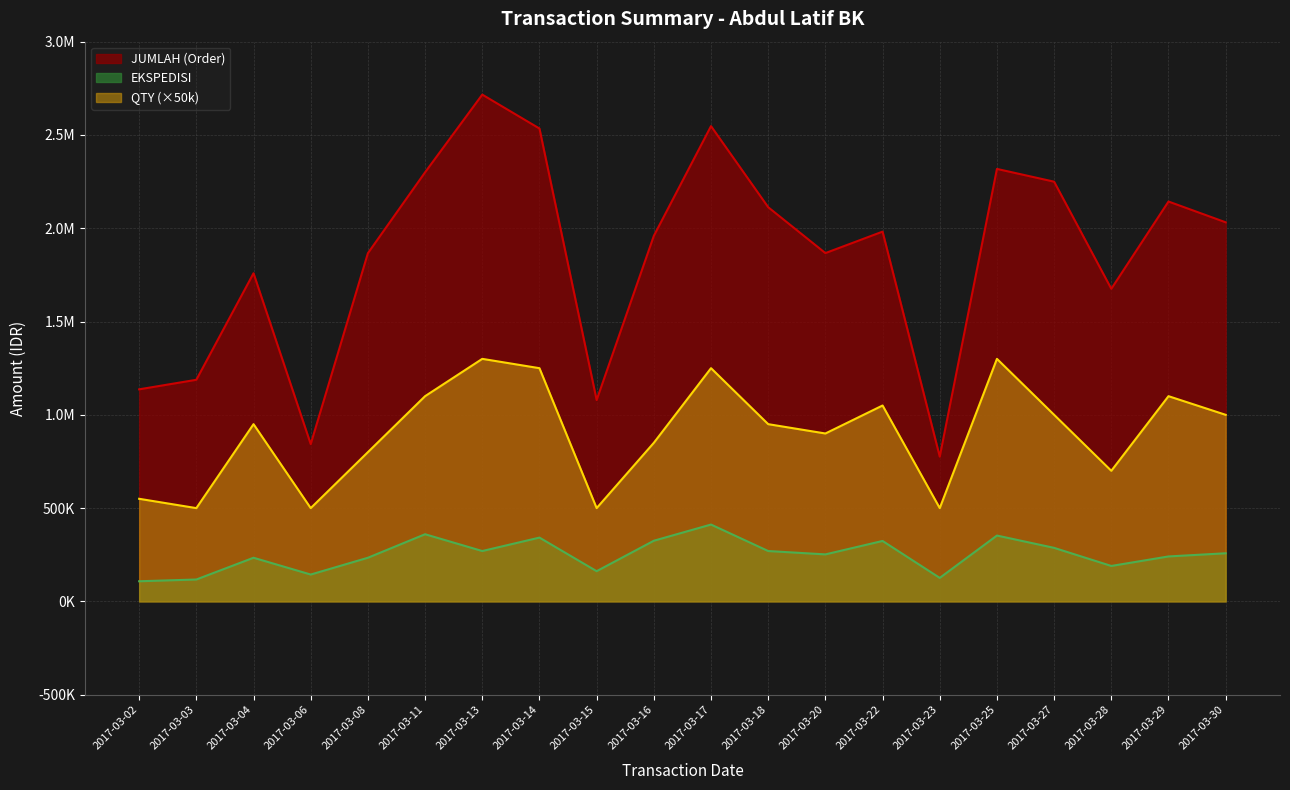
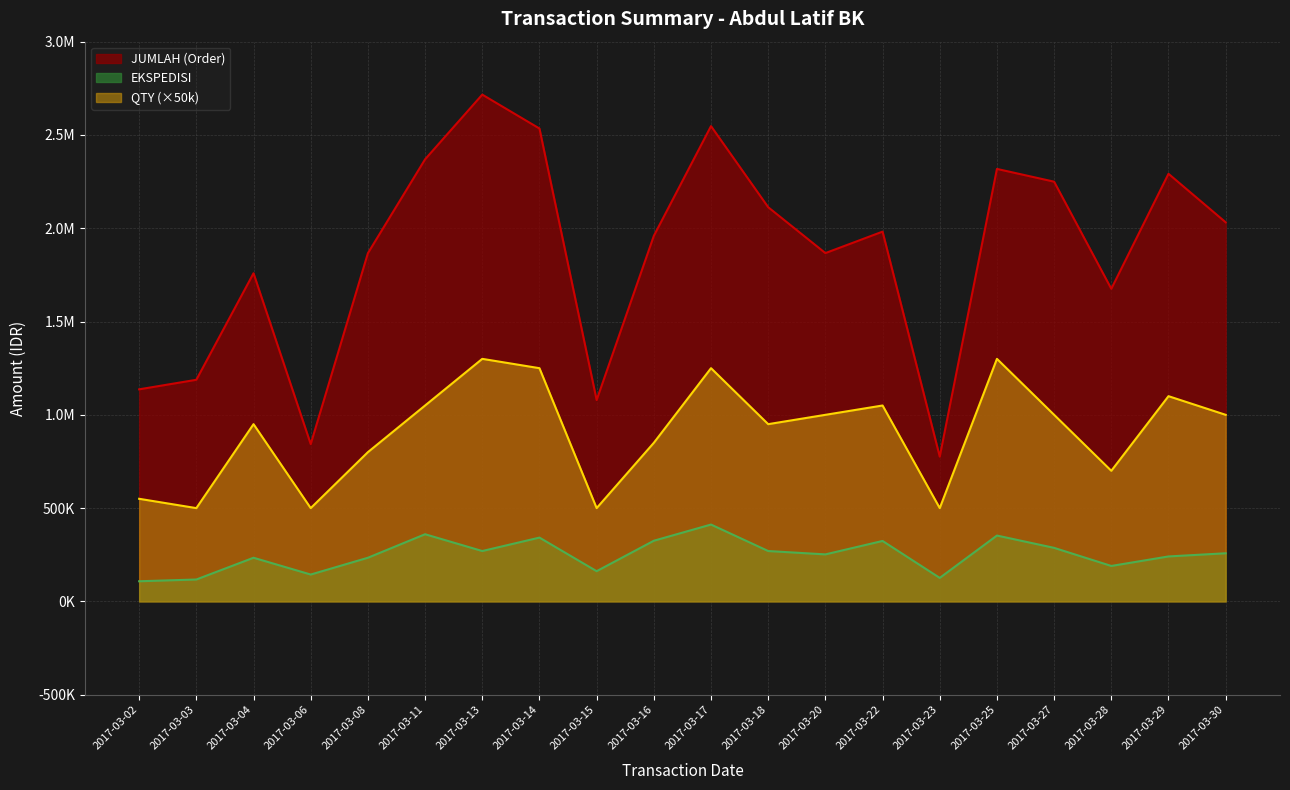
  {
    "JUMLAH (Order)": {
      "2017-03-02": 1140000,
      "2017-03-03": 1190000,
      "2017-03-04": 1760000,
      "2017-03-06": 840000,
      "2017-03-08": 1870000,
-     "2017-03-11": 2300000,
+     "2017-03-11": 2370000,
      "2017-03-13": 2720000,
      "2017-03-14": 2530000,
      "2017-03-15": 1080000,
      "2017-03-16": 1960000,
      "2017-03-17": 2550000,
      "2017-03-18": 2110000,
      "2017-03-20": 1870000,
      "2017-03-22": 1980000,
      "2017-03-23": 780000,
      "2017-03-25": 2320000,
      "2017-03-27": 2250000,
      "2017-03-28": 1680000,
-     "2017-03-29": 2140000,
+     "2017-03-29": 2290000,
      "2017-03-30": 2030000
    },
    "EKSPEDISI": {
      "2017-03-02": 110000,
      "2017-03-03": 120000,
      "2017-03-04": 230000,
      "2017-03-06": 140000,
      "2017-03-08": 230000,
      "2017-03-11": 360000,
      "2017-03-13": 270000,
      "2017-03-14": 340000,
      "2017-03-15": 160000,
      "2017-03-16": 330000,
      "2017-03-17": 410000,
      "2017-03-18": 270000,
      "2017-03-20": 250000,
      "2017-03-22": 320000,
      "2017-03-23": 130000,
      "2017-03-25": 350000,
      "2017-03-27": 290000,
      "2017-03-28": 190000,
      "2017-03-29": 240000,
      "2017-03-30": 260000
    },
    "QTY (×50k)": {
      "2017-03-02": 550000,
      "2017-03-03": 500000,
      "2017-03-04": 950000,
      "2017-03-06": 500000,
      "2017-03-08": 800000,
-     "2017-03-11": 1100000,
+     "2017-03-11": 1050000,
      "2017-03-13": 1300000,
      "2017-03-14": 1250000,
      "2017-03-15": 500000,
      "2017-03-16": 850000,
      "2017-03-17": 1250000,
      "2017-03-18": 950000,
-     "2017-03-20": 900000,
+     "2017-03-20": 1000000,
      "2017-03-22": 1050000,
      "2017-03-23": 500000,
      "2017-03-25": 1300000,
      "2017-03-27": 1000000,
      "2017-03-28": 700000,
      "2017-03-29": 1100000,
      "2017-03-30": 1000000
    }
  }
